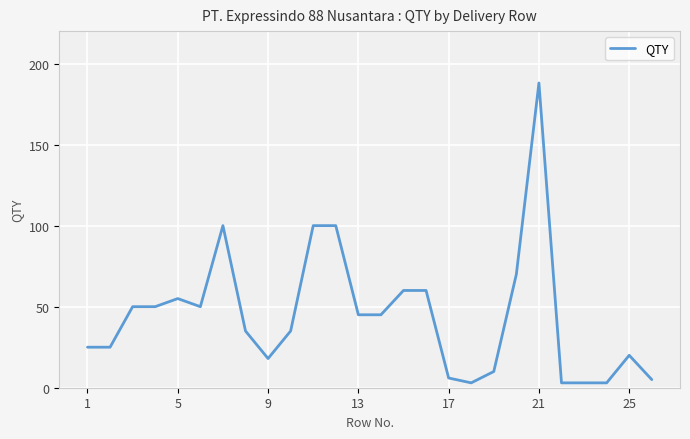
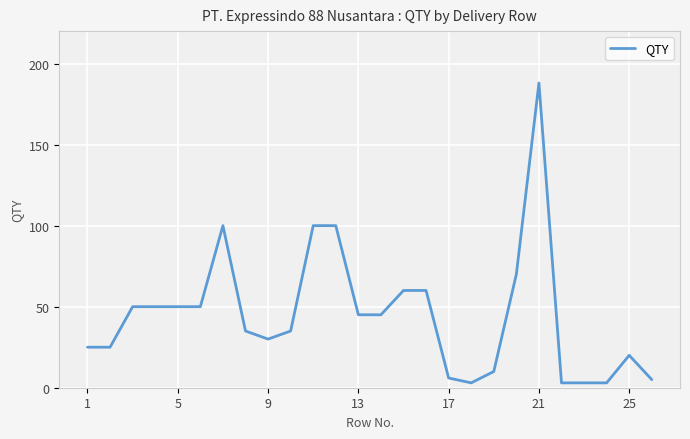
  {
    "1": 25,
-   "5": 55,
-   "9": 18,
+   "5": 50,
+   "9": 30,
    "13": 45,
    "17": 6,
    "21": 188,
    "25": 20
  }
